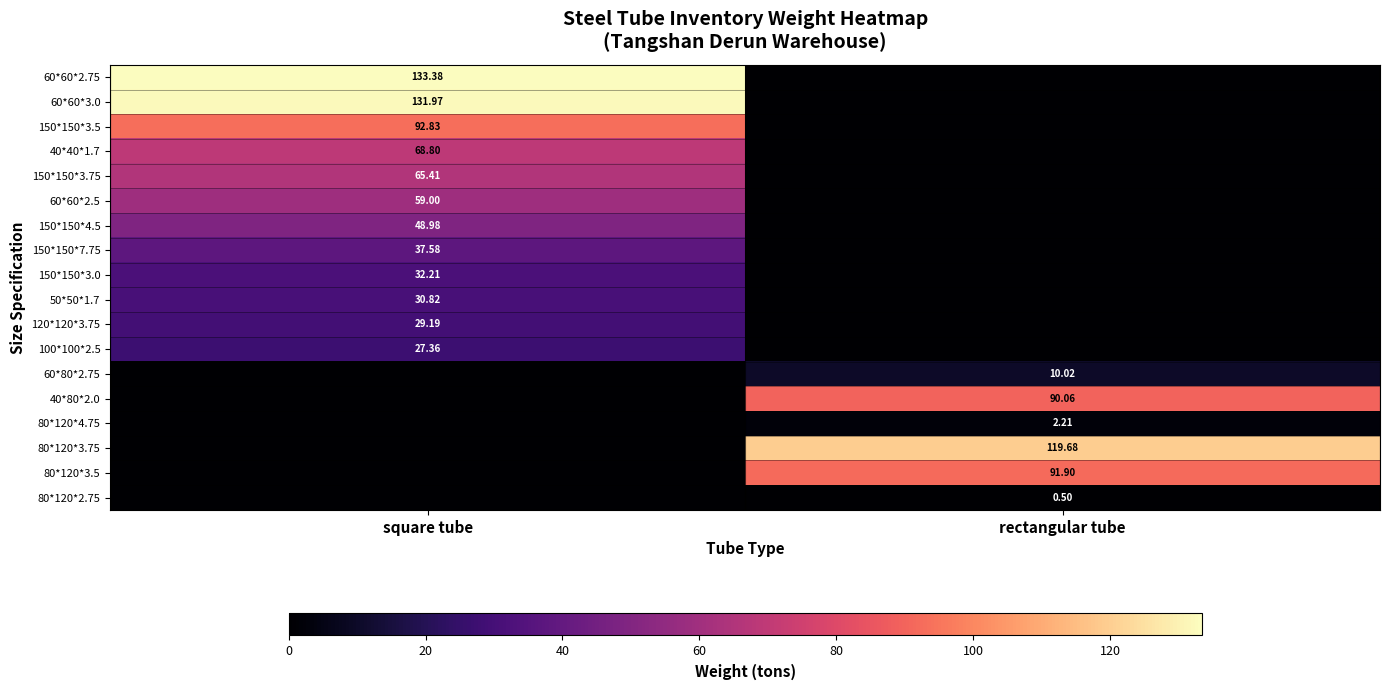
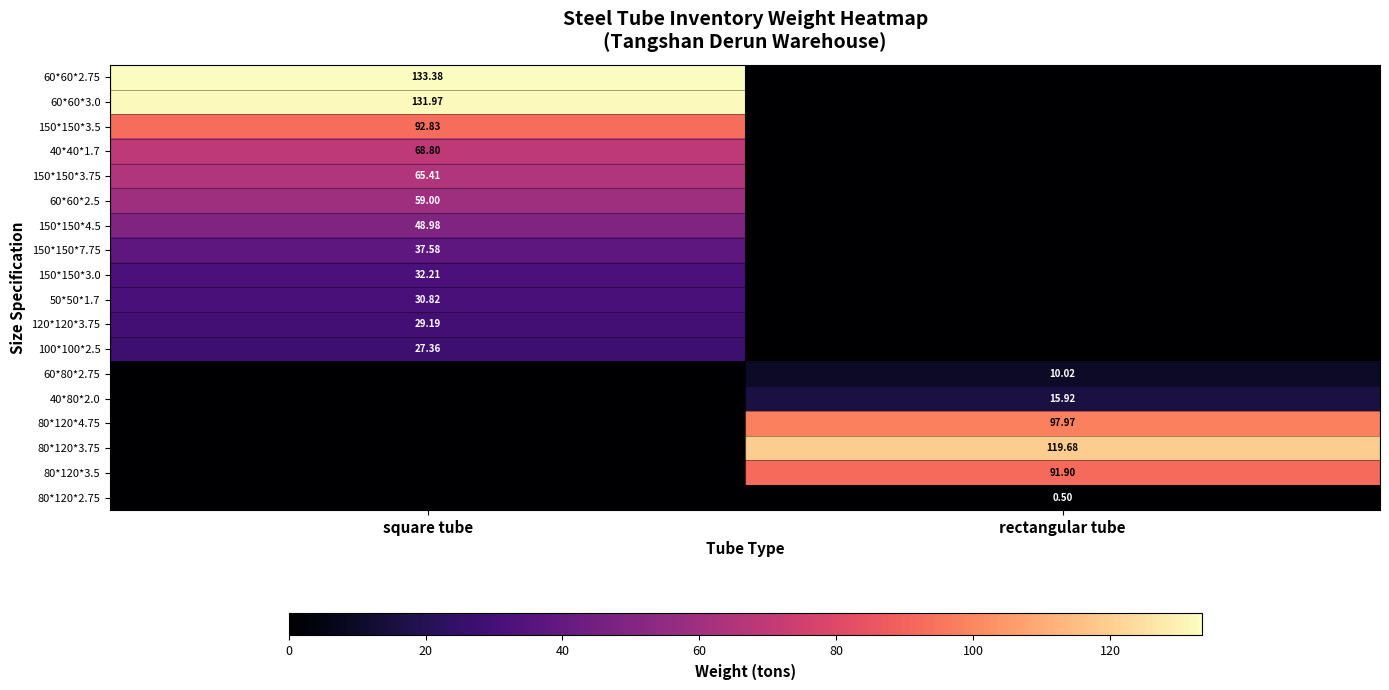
  {
    "60*60*2.75": {
      "square tube": 133.38
    },
    "60*60*3.0": {
      "square tube": 131.97
    },
    "150*150*3.5": {
      "square tube": 92.83
    },
    "40*40*1.7": {
      "square tube": 68.80
    },
    "150*150*3.75": {
      "square tube": 65.41
    },
    "60*60*2.5": {
      "square tube": 59.00
    },
    "150*150*4.5": {
      "square tube": 48.98
    },
    "150*150*7.75": {
      "square tube": 37.58
    },
    "150*150*3.0": {
      "square tube": 32.21
    },
    "50*50*1.7": {
      "square tube": 30.82
    },
    "120*120*3.75": {
      "square tube": 29.19
    },
    "100*100*2.5": {
      "square tube": 27.36
    },
    "60*80*2.75": {
      "rectangular tube": 10.02
    },
    "40*80*2.0": {
-     "rectangular tube": 90.06
+     "rectangular tube": 15.92
    },
    "80*120*4.75": {
-     "rectangular tube": 2.21
+     "rectangular tube": 97.97
    },
    "80*120*3.75": {
      "rectangular tube": 119.68
    },
    "80*120*3.5": {
      "rectangular tube": 91.90
    },
    "80*120*2.75": {
      "rectangular tube": 0.50
    }
  }
